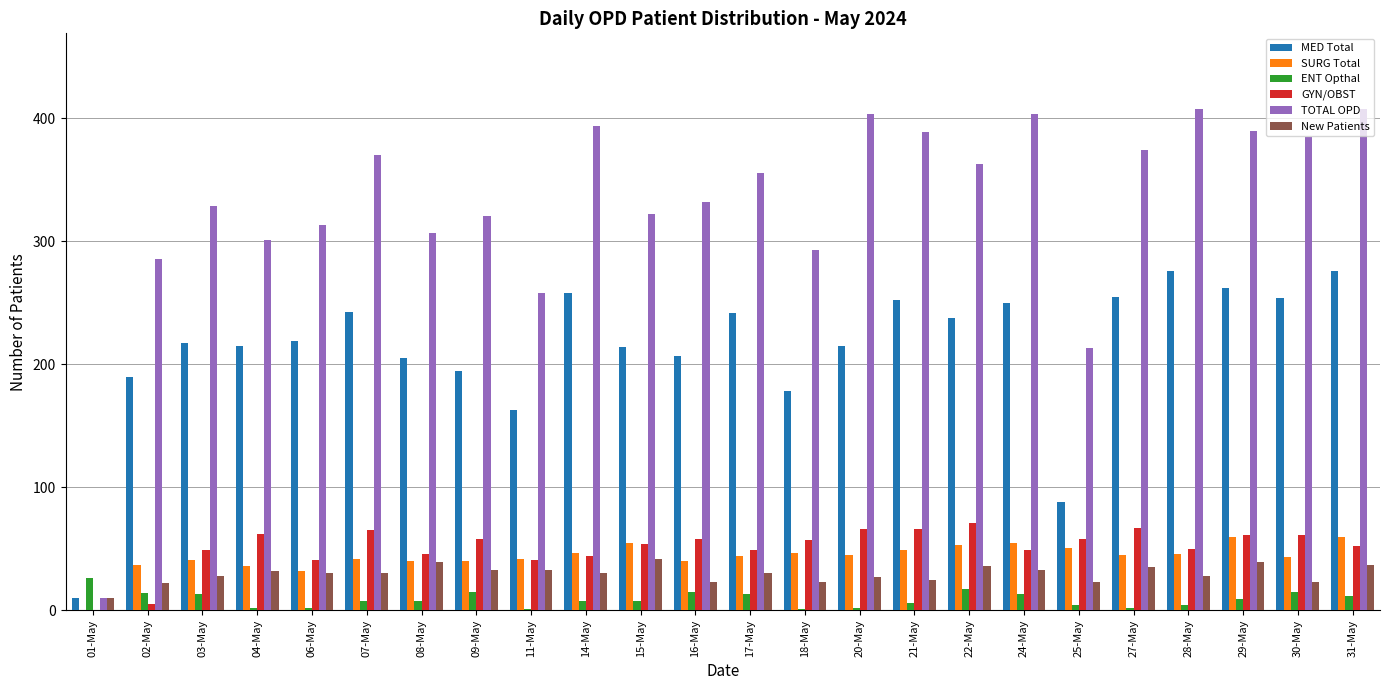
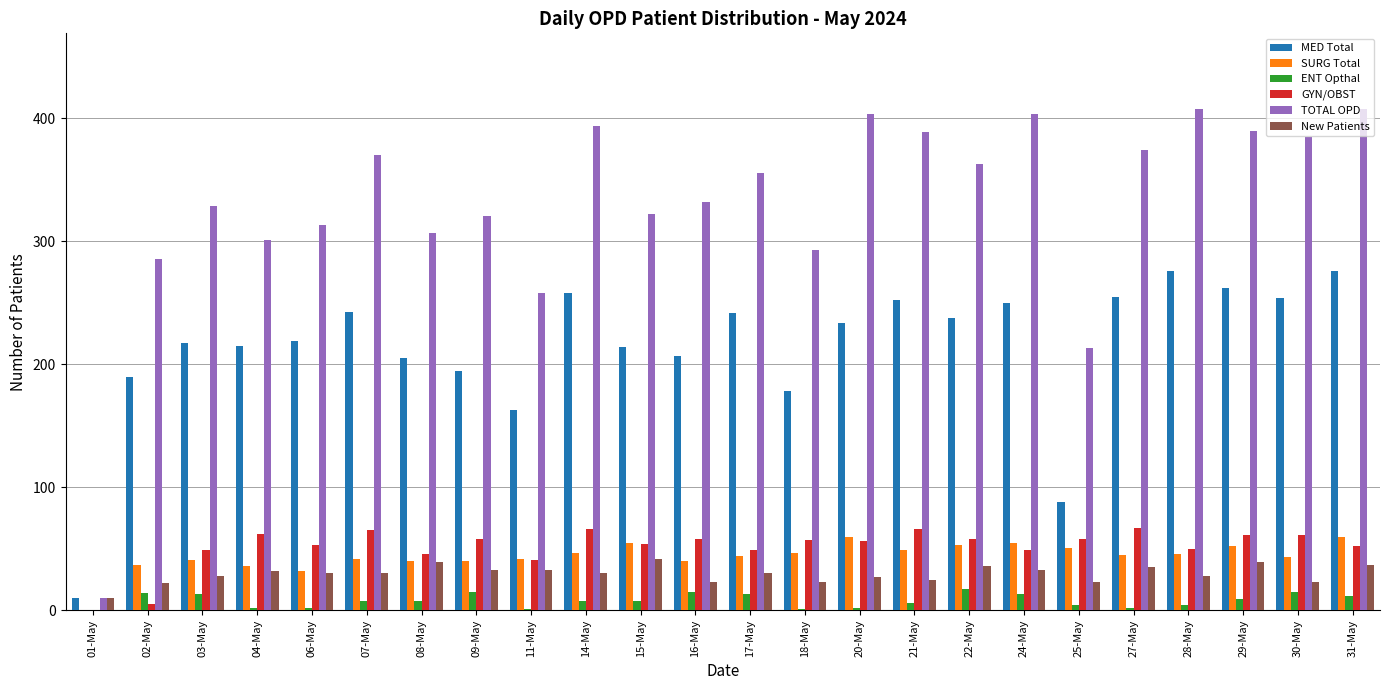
  {
    "MED Total": {
      "01-May": 10,
      "02-May": 190,
      "03-May": 217,
      "04-May": 215,
      "06-May": 219,
      "07-May": 243,
      "08-May": 205,
      "09-May": 195,
      "11-May": 163,
      "14-May": 258,
      "15-May": 214,
      "16-May": 207,
      "17-May": 242,
      "18-May": 178,
-     "20-May": 215,
+     "20-May": 234,
      "21-May": 252,
      "22-May": 238,
      "24-May": 250,
      "25-May": 88,
      "27-May": 255,
      "28-May": 276,
      "29-May": 262,
      "30-May": 254,
      "31-May": 276
    },
    "SURG Total": {
      "01-May": 0,
      "02-May": 37,
      "03-May": 41,
      "04-May": 36,
      "06-May": 32,
      "07-May": 42,
      "08-May": 40,
      "09-May": 40,
      "11-May": 42,
      "14-May": 47,
      "15-May": 55,
      "16-May": 40,
      "17-May": 44,
      "18-May": 47,
-     "20-May": 45,
+     "20-May": 60,
      "21-May": 49,
      "22-May": 53,
      "24-May": 55,
      "25-May": 51,
      "27-May": 45,
      "28-May": 46,
-     "29-May": 60,
+     "29-May": 52,
      "30-May": 43,
      "31-May": 60
    },
    "ENT Opthal": {
-     "01-May": 26,
+     "01-May": 0,
      "02-May": 14,
      "03-May": 13,
      "07-May": 8,
      "08-May": 8,
      "09-May": 15,
      "14-May": 8,
      "15-May": 8,
      "16-May": 15,
      "17-May": 13,
      "21-May": 6,
      "22-May": 17,
      "24-May": 13,
      "25-May": 4,
      "28-May": 4,
      "29-May": 9,
      "30-May": 15,
      "31-May": 12
    },
    "GYN/OBST": {
      "01-May": 0,
      "02-May": 5,
      "03-May": 49,
      "04-May": 62,
-     "06-May": 41,
+     "06-May": 53,
      "07-May": 65,
      "08-May": 46,
      "09-May": 58,
      "11-May": 41,
-     "14-May": 44,
+     "14-May": 66,
      "15-May": 54,
      "16-May": 58,
      "17-May": 49,
      "18-May": 57,
-     "20-May": 66,
+     "20-May": 56,
      "21-May": 66,
-     "22-May": 71,
+     "22-May": 58,
      "24-May": 49,
      "25-May": 58,
      "27-May": 67,
      "28-May": 50,
      "29-May": 61,
      "30-May": 61,
      "31-May": 52
    },
    "TOTAL OPD": {
      "01-May": 10,
      "02-May": 286,
      "03-May": 329,
      "04-May": 301,
      "06-May": 313,
      "07-May": 370,
      "08-May": 307,
      "09-May": 321,
      "11-May": 258,
      "14-May": 394,
      "15-May": 322,
      "16-May": 332,
      "17-May": 356,
      "18-May": 293,
      "20-May": 404,
      "21-May": 389,
      "22-May": 363,
      "24-May": 404,
      "25-May": 213,
      "27-May": 374,
      "28-May": 408,
      "29-May": 390,
      "30-May": 385
    },
    "New Patients": {
      "01-May": 10,
      "02-May": 22,
      "03-May": 28,
      "04-May": 32,
      "06-May": 30,
      "07-May": 30,
      "08-May": 39,
      "09-May": 33,
      "11-May": 33,
      "14-May": 30,
      "15-May": 42,
      "16-May": 23,
      "17-May": 30,
      "18-May": 23,
      "20-May": 27,
      "21-May": 25,
      "22-May": 36,
      "24-May": 33,
      "25-May": 23,
      "27-May": 35,
      "28-May": 28,
      "29-May": 39,
      "30-May": 23,
      "31-May": 37
    }
  }
